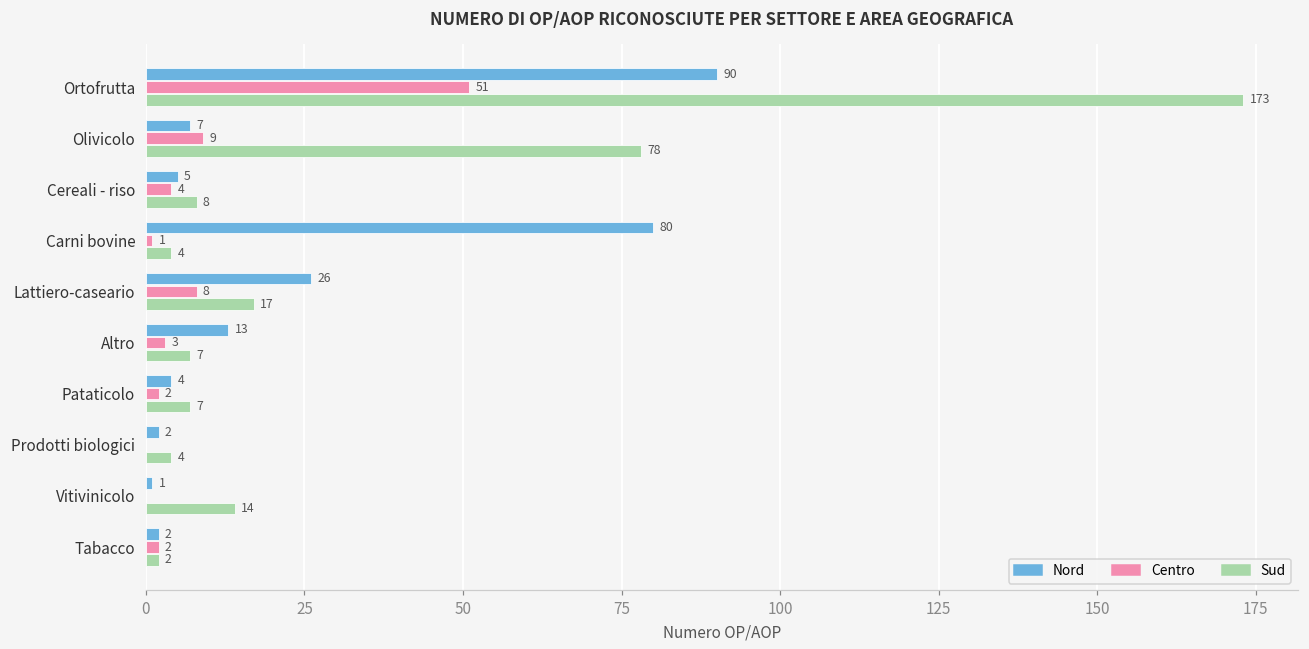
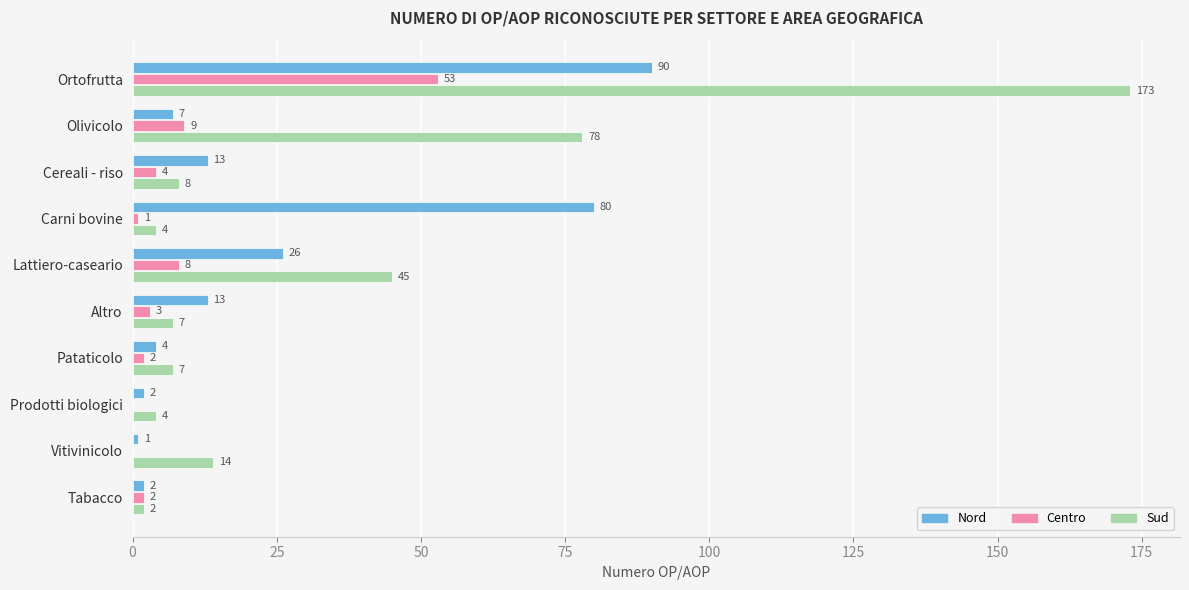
  {
    "Nord": {
      "Ortofrutta": 90,
      "Olivicolo": 7,
-     "Cereali - riso": 5,
+     "Cereali - riso": 13,
      "Carni bovine": 80,
      "Lattiero-caseario": 26,
      "Altro": 13,
      "Pataticolo": 4,
      "Prodotti biologici": 2,
      "Vitivinicolo": 1,
      "Tabacco": 2
    },
    "Centro": {
-     "Ortofrutta": 51,
+     "Ortofrutta": 53,
      "Olivicolo": 9,
      "Cereali - riso": 4,
      "Carni bovine": 1,
      "Lattiero-caseario": 8,
      "Altro": 3,
      "Pataticolo": 2,
      "Tabacco": 2
    },
    "Sud": {
      "Ortofrutta": 173,
      "Olivicolo": 78,
      "Cereali - riso": 8,
      "Carni bovine": 4,
-     "Lattiero-caseario": 17,
+     "Lattiero-caseario": 45,
      "Altro": 7,
      "Pataticolo": 7,
      "Prodotti biologici": 4,
      "Vitivinicolo": 14,
      "Tabacco": 2
    }
  }
